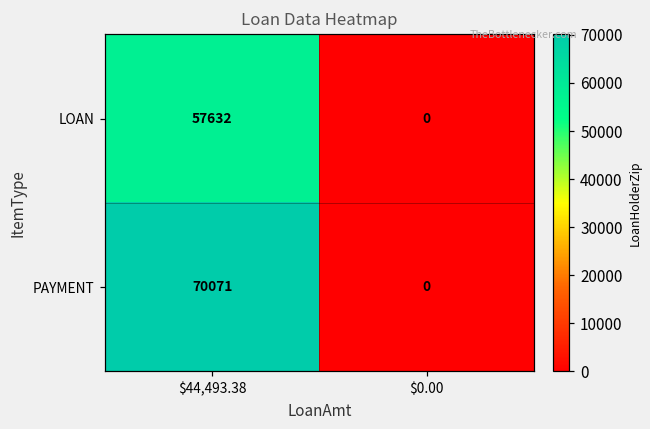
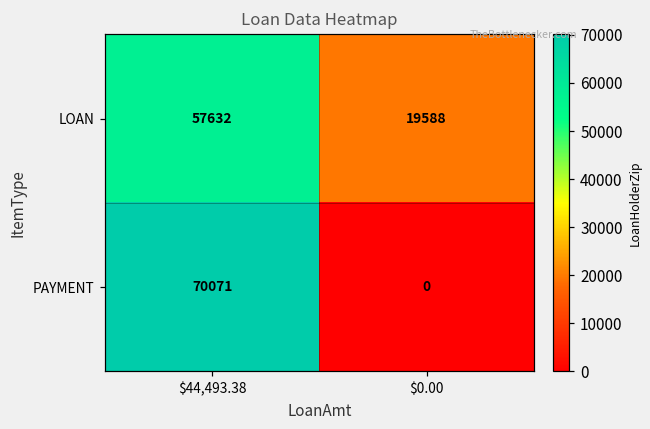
  {
    "LOAN": {
      "$44,493.38": 57632,
-     "$0.00": 0
+     "$0.00": 19588
    },
    "PAYMENT": {
      "$44,493.38": 70071,
      "$0.00": 0
    }
  }
